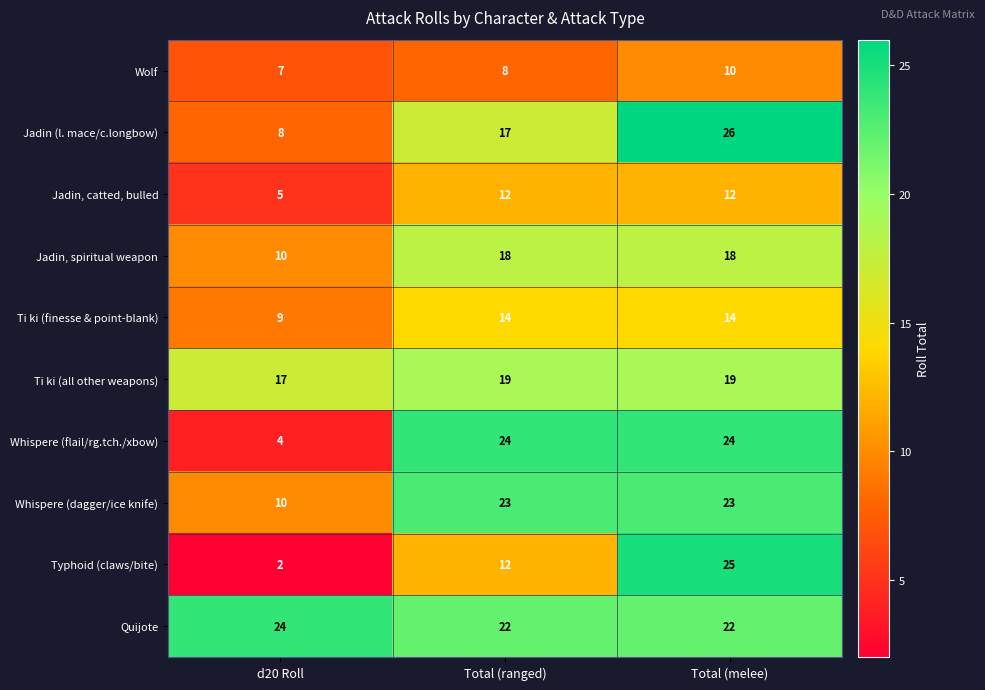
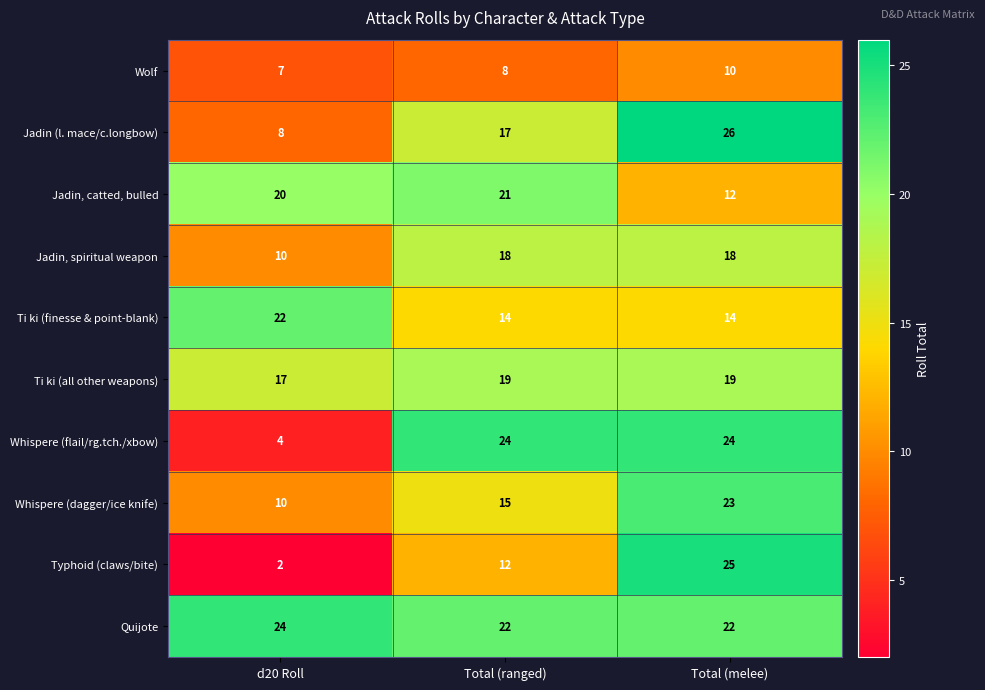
  {
    "Wolf": {
      "d20 Roll": 7,
      "Total (ranged)": 8,
      "Total (melee)": 10
    },
    "Jadin (l. mace/c.longbow)": {
      "d20 Roll": 8,
      "Total (ranged)": 17,
      "Total (melee)": 26
    },
    "Jadin, catted, bulled": {
-     "d20 Roll": 5,
-     "Total (ranged)": 12,
+     "d20 Roll": 20,
+     "Total (ranged)": 21,
      "Total (melee)": 12
    },
    "Jadin, spiritual weapon": {
      "d20 Roll": 10,
      "Total (ranged)": 18,
      "Total (melee)": 18
    },
    "Ti ki (finesse & point-blank)": {
-     "d20 Roll": 9,
+     "d20 Roll": 22,
      "Total (ranged)": 14,
      "Total (melee)": 14
    },
    "Ti ki (all other weapons)": {
      "d20 Roll": 17,
      "Total (ranged)": 19,
      "Total (melee)": 19
    },
    "Whispere (flail/rg.tch./xbow)": {
      "d20 Roll": 4,
      "Total (ranged)": 24,
      "Total (melee)": 24
    },
    "Whispere (dagger/ice knife)": {
      "d20 Roll": 10,
-     "Total (ranged)": 23,
+     "Total (ranged)": 15,
      "Total (melee)": 23
    },
    "Typhoid (claws/bite)": {
      "d20 Roll": 2,
      "Total (ranged)": 12,
      "Total (melee)": 25
    },
    "Quijote": {
      "d20 Roll": 24,
      "Total (ranged)": 22,
      "Total (melee)": 22
    }
  }
